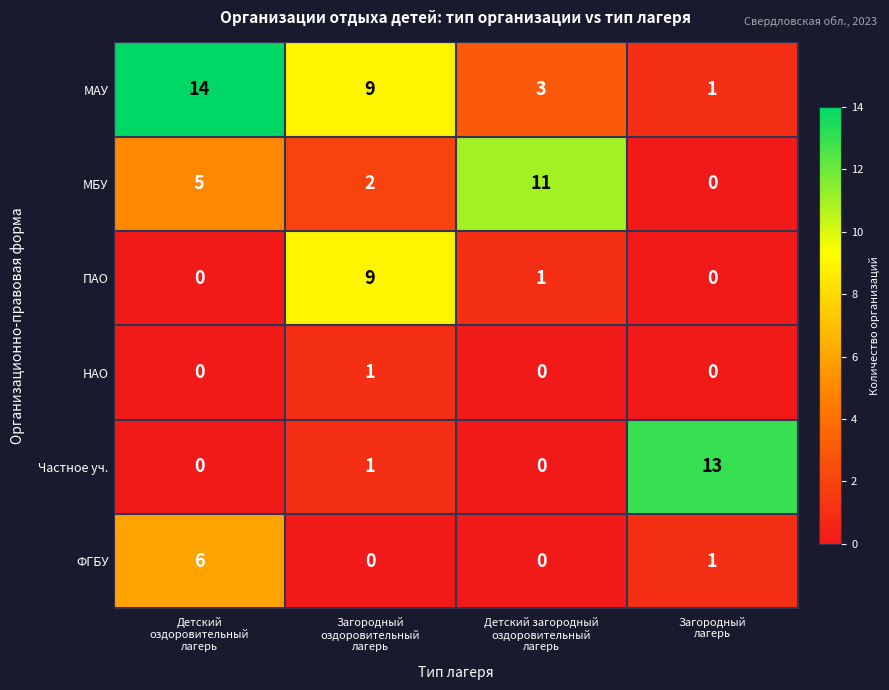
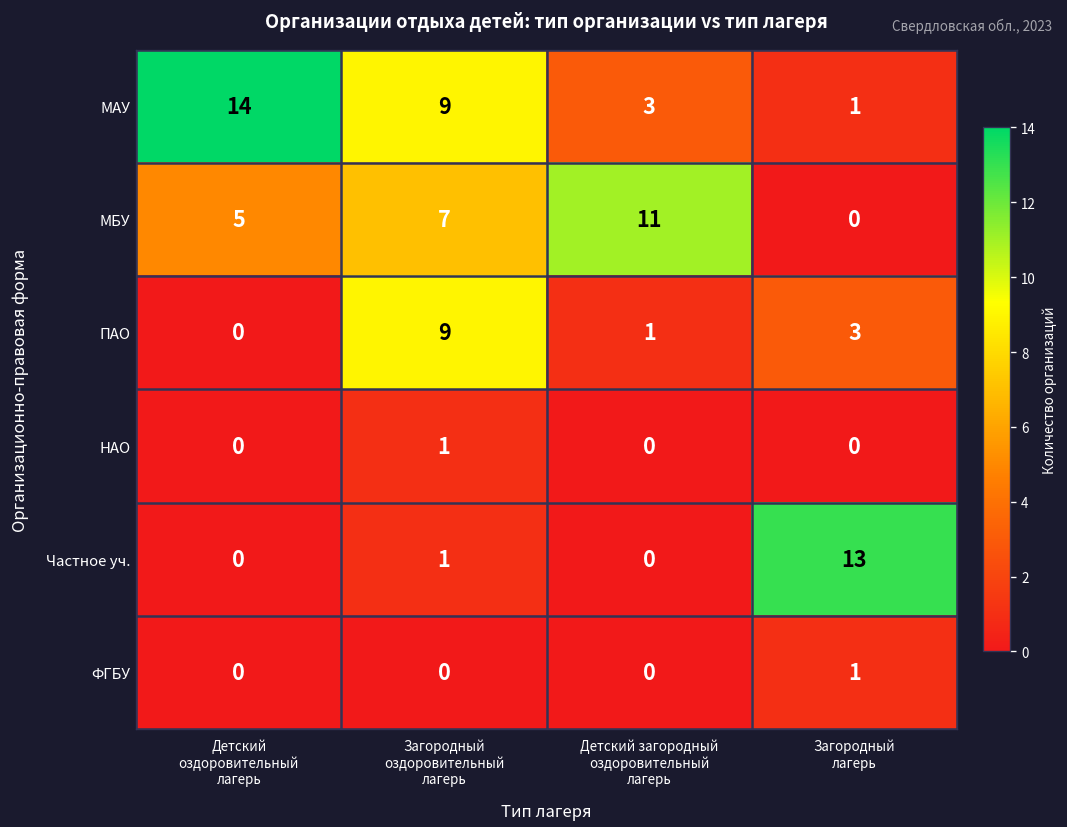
  {
    "МАУ": {
      "Детский оздоровительный лагерь": 14,
      "Загородный оздоровительный лагерь": 9,
      "Детский загородный оздоровительный лагерь": 3,
      "Загородный лагерь": 1
    },
    "МБУ": {
      "Детский оздоровительный лагерь": 5,
-     "Загородный оздоровительный лагерь": 2,
+     "Загородный оздоровительный лагерь": 7,
      "Детский загородный оздоровительный лагерь": 11,
      "Загородный лагерь": 0
    },
    "ПАО": {
      "Детский оздоровительный лагерь": 0,
      "Загородный оздоровительный лагерь": 9,
      "Детский загородный оздоровительный лагерь": 1,
-     "Загородный лагерь": 0
+     "Загородный лагерь": 3
    },
    "НАО": {
      "Детский оздоровительный лагерь": 0,
      "Загородный оздоровительный лагерь": 1,
      "Детский загородный оздоровительный лагерь": 0,
      "Загородный лагерь": 0
    },
    "Частное уч.": {
      "Детский оздоровительный лагерь": 0,
      "Загородный оздоровительный лагерь": 1,
      "Детский загородный оздоровительный лагерь": 0,
      "Загородный лагерь": 13
    },
    "ФГБУ": {
-     "Детский оздоровительный лагерь": 6,
+     "Детский оздоровительный лагерь": 0,
      "Загородный оздоровительный лагерь": 0,
      "Детский загородный оздоровительный лагерь": 0,
      "Загородный лагерь": 1
    }
  }
